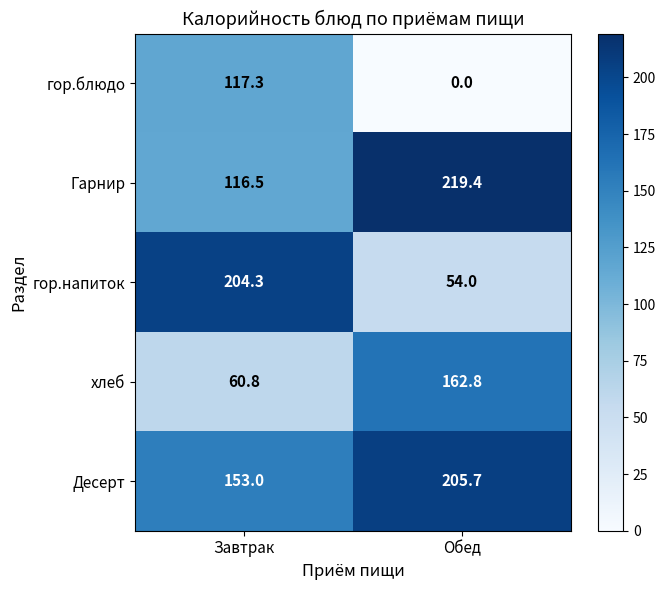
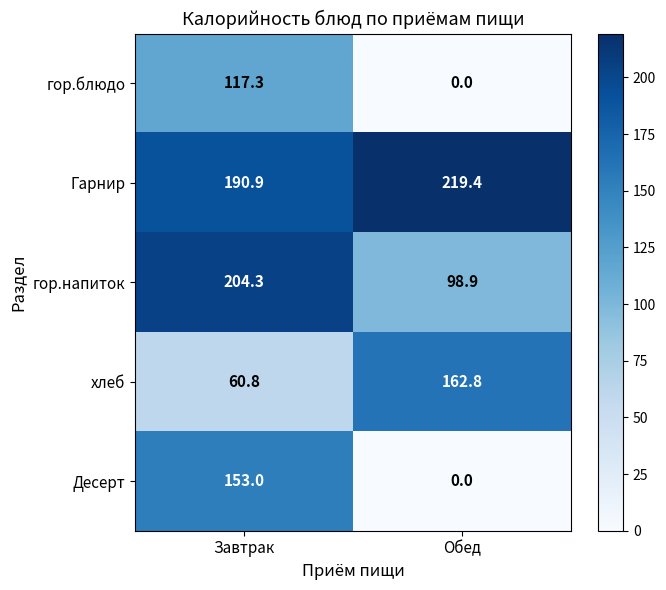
  {
    "гор.блюдо": {
      "Завтрак": 117.3,
      "Обед": 0.0
    },
    "Гарнир": {
-     "Завтрак": 116.5,
+     "Завтрак": 190.9,
      "Обед": 219.4
    },
    "гор.напиток": {
      "Завтрак": 204.3,
-     "Обед": 54.0
+     "Обед": 98.9
    },
    "хлеб": {
      "Завтрак": 60.8,
      "Обед": 162.8
    },
    "Десерт": {
      "Завтрак": 153.0,
-     "Обед": 205.7
+     "Обед": 0.0
    }
  }
